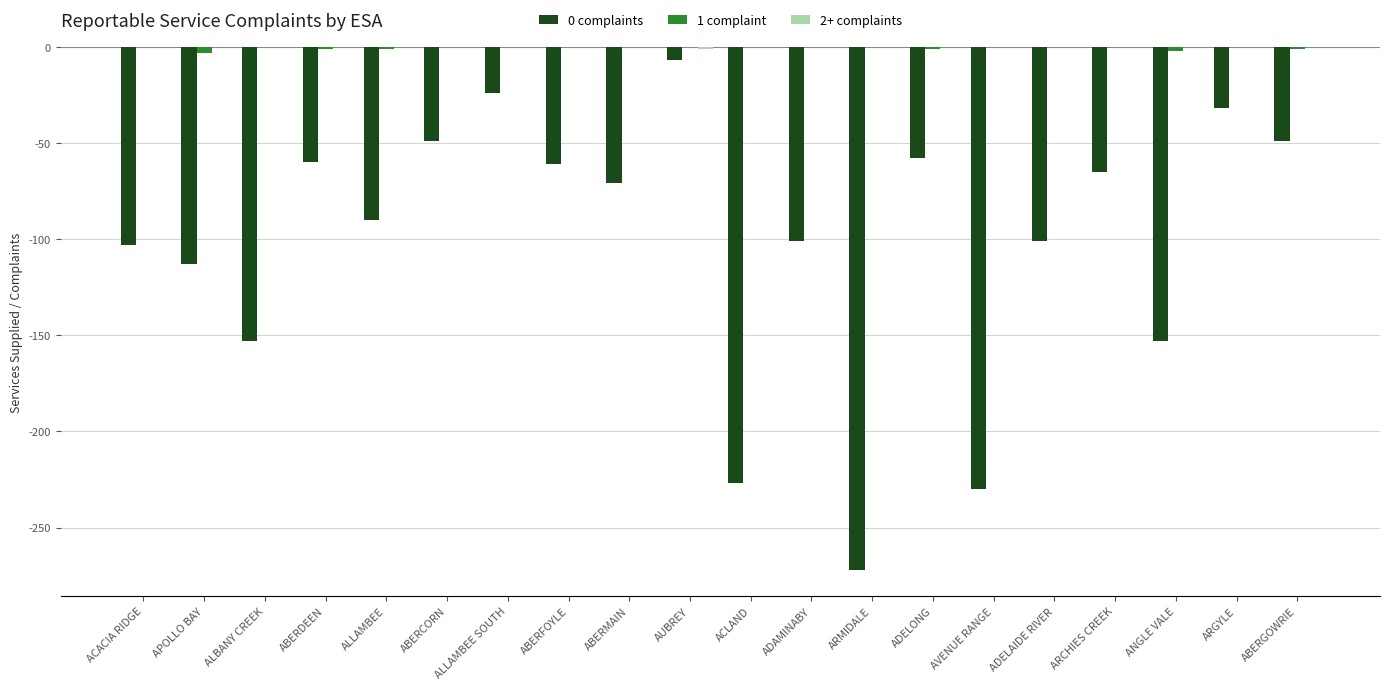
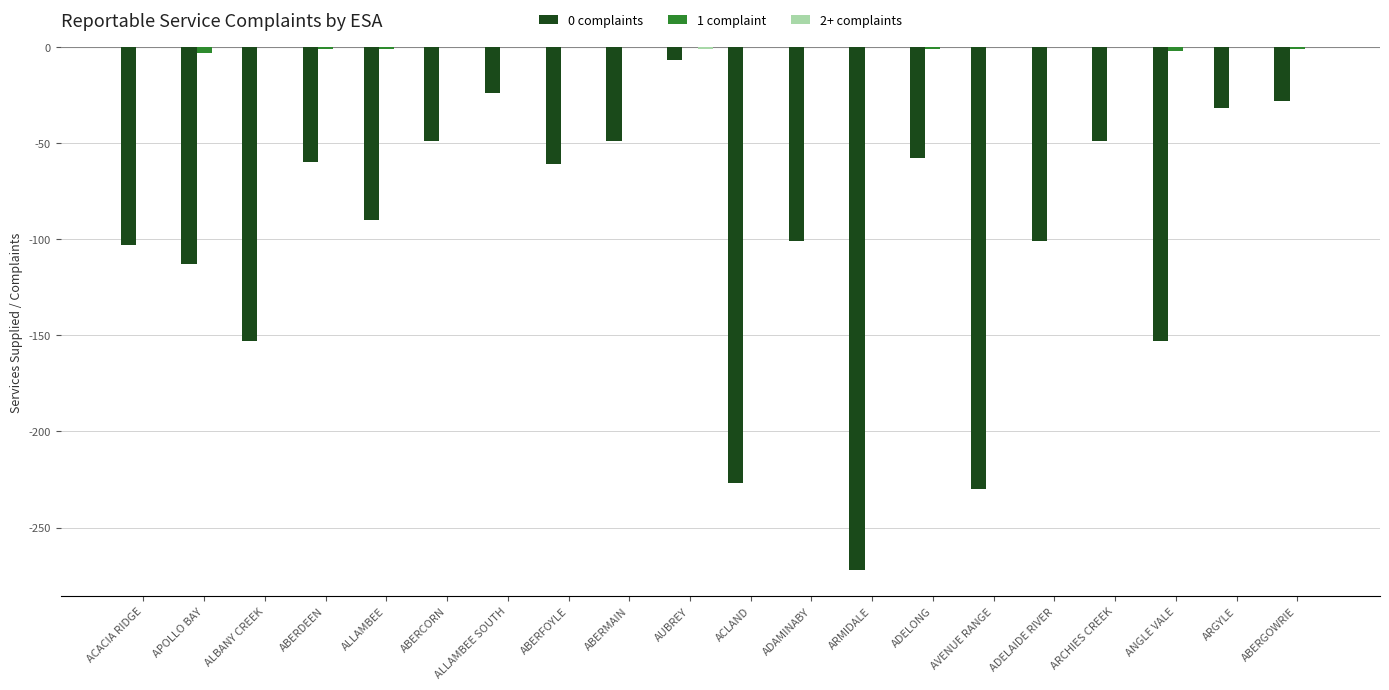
  {
    "0 complaints": {
      "ACACIA RIDGE": -103,
      "APOLLO BAY": -113,
      "ALBANY CREEK": -153,
      "ABERDEEN": -60,
      "ALLAMBEE": -90,
      "ABERCORN": -49,
      "ALLAMBEE SOUTH": -24,
      "ABERFOYLE": -61,
-     "ABERMAIN": -71,
+     "ABERMAIN": -49,
      "AUBREY": -7,
      "ACLAND": -227,
      "ADAMINABY": -101,
      "ARMIDALE": -272,
      "ADELONG": -58,
      "AVENUE RANGE": -230,
      "ADELAIDE RIVER": -101,
-     "ARCHIES CREEK": -65,
+     "ARCHIES CREEK": -49,
      "ANGLE VALE": -153,
      "ARGYLE": -32,
-     "ABERGOWRIE": -49
+     "ABERGOWRIE": -28
    },
    "1 complaint": {
      "ACACIA RIDGE": 0,
      "APOLLO BAY": -3,
      "ALBANY CREEK": 0,
      "ABERCORN": 0,
      "ALLAMBEE SOUTH": 0,
      "ABERFOYLE": 0,
      "ABERMAIN": 0,
      "AUBREY": 0,
      "ACLAND": 0,
      "ADAMINABY": 0,
      "ARMIDALE": 0,
      "AVENUE RANGE": 0,
      "ADELAIDE RIVER": 0,
      "ARCHIES CREEK": 0,
      "ANGLE VALE": -2,
      "ARGYLE": 0
    },
    "2+ complaints": {
      "ACACIA RIDGE": 0,
      "APOLLO BAY": 0,
      "ALBANY CREEK": 0,
      "ABERDEEN": 0,
      "ALLAMBEE": 0,
      "ABERCORN": 0,
      "ALLAMBEE SOUTH": 0,
      "ABERFOYLE": 0,
      "ABERMAIN": 0,
      "ACLAND": 0,
      "ADAMINABY": 0,
      "ARMIDALE": 0,
      "ADELONG": 0,
      "AVENUE RANGE": 0,
      "ADELAIDE RIVER": 0,
      "ARCHIES CREEK": 0,
      "ANGLE VALE": 0,
      "ARGYLE": 0,
      "ABERGOWRIE": 0
    }
  }
